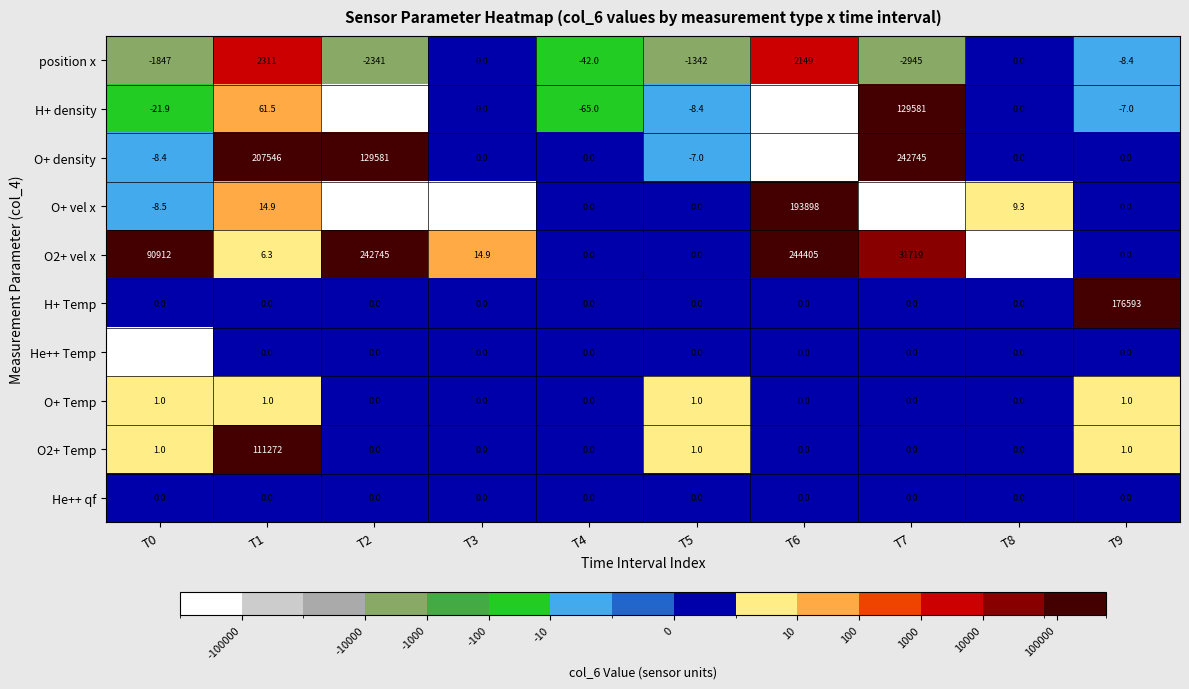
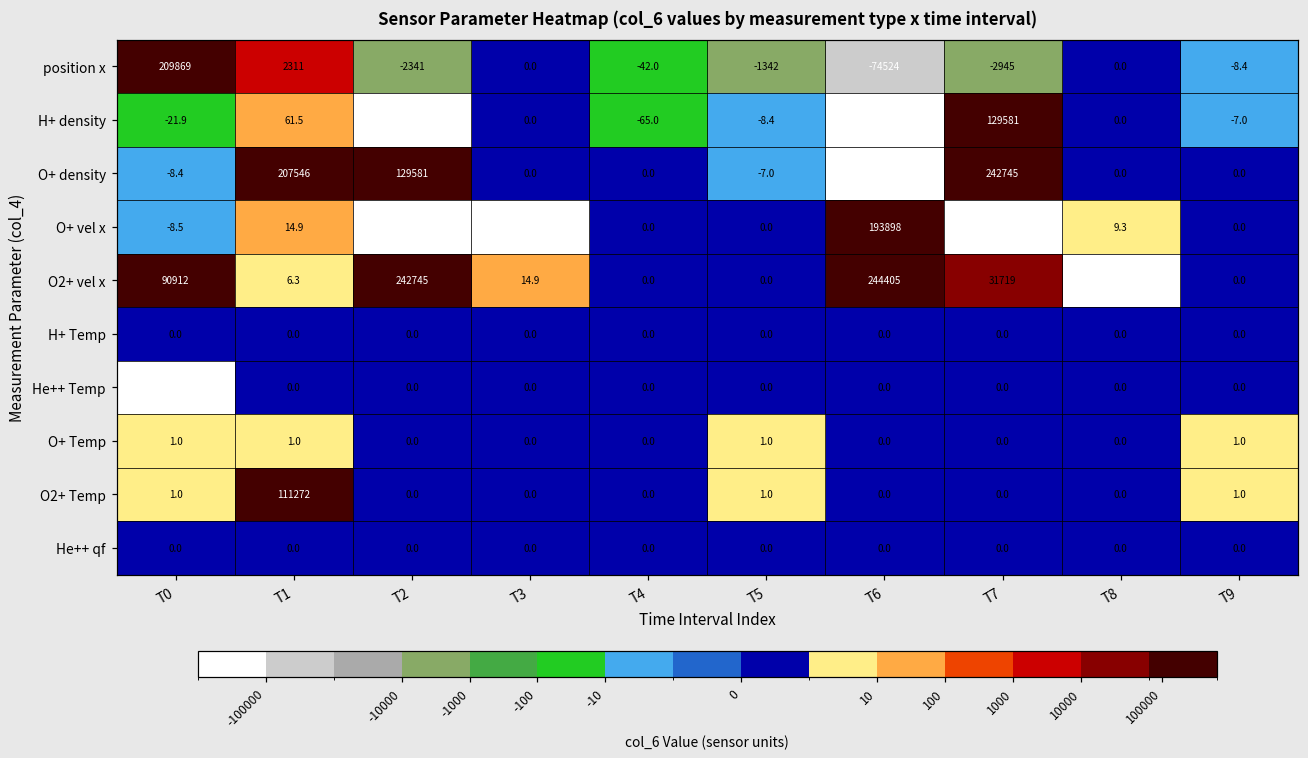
  {
    "position x": {
-     "T0": -1847,
+     "T0": 209869,
      "T1": 2311,
      "T2": -2341,
      "T3": 0.0,
      "T4": -42.0,
      "T5": -1342,
-     "T6": 2149,
+     "T6": -74524,
      "T7": -2945,
      "T8": 0.0,
      "T9": -8.4
    },
    "H+ density": {
      "T0": -21.9,
      "T1": 61.5,
      "T3": 0.0,
      "T4": -65.0,
      "T5": -8.4,
      "T7": 129581,
      "T8": 0.0,
      "T9": -7.0
    },
    "O+ density": {
      "T0": -8.4,
      "T1": 207546,
      "T2": 129581,
      "T3": 0.0,
      "T4": 0.0,
      "T5": -7.0,
      "T7": 242745,
      "T8": 0.0,
      "T9": 0.0
    },
    "O+ vel x": {
      "T0": -8.5,
      "T1": 14.9,
      "T4": 0.0,
      "T5": 0.0,
      "T6": 193898,
      "T8": 9.3,
      "T9": 0.0
    },
    "O2+ vel x": {
      "T0": 90912,
      "T1": 6.3,
      "T2": 242745,
      "T3": 14.9,
      "T4": 0.0,
      "T5": 0.0,
      "T6": 244405,
      "T7": 31719,
      "T9": 0.0
    },
    "H+ Temp": {
      "T0": 0.0,
      "T1": 0.0,
      "T2": 0.0,
      "T3": 0.0,
      "T4": 0.0,
      "T5": 0.0,
      "T6": 0.0,
      "T7": 0.0,
      "T8": 0.0,
-     "T9": 176593
+     "T9": 0.0
    },
    "He++ Temp": {
      "T1": 0.0,
      "T2": 0.0,
      "T3": 0.0,
      "T4": 0.0,
      "T5": 0.0,
      "T6": 0.0,
      "T7": 0.0,
      "T8": 0.0,
      "T9": 0.0
    },
    "O+ Temp": {
      "T0": 1.0,
      "T1": 1.0,
      "T2": 0.0,
      "T3": 0.0,
      "T4": 0.0,
      "T5": 1.0,
      "T6": 0.0,
      "T7": 0.0,
      "T8": 0.0,
      "T9": 1.0
    },
    "O2+ Temp": {
      "T0": 1.0,
      "T1": 111272,
      "T2": 0.0,
      "T3": 0.0,
      "T4": 0.0,
      "T5": 1.0,
      "T6": 0.0,
      "T7": 0.0,
      "T8": 0.0,
      "T9": 1.0
    },
    "He++ qf": {
      "T0": 0.0,
      "T1": 0.0,
      "T2": 0.0,
      "T3": 0.0,
      "T4": 0.0,
      "T5": 0.0,
      "T6": 0.0,
      "T7": 0.0,
      "T8": 0.0,
      "T9": 0.0
    }
  }
